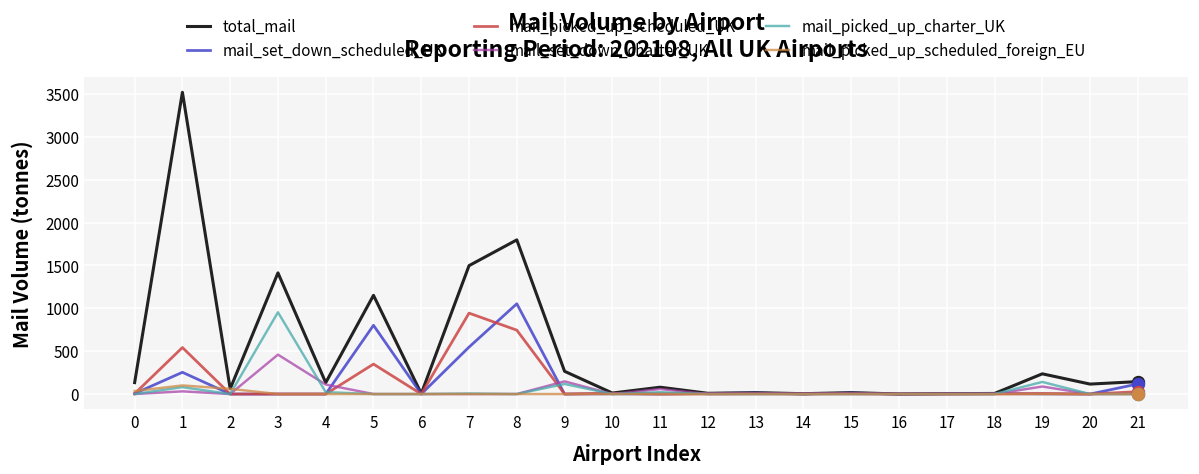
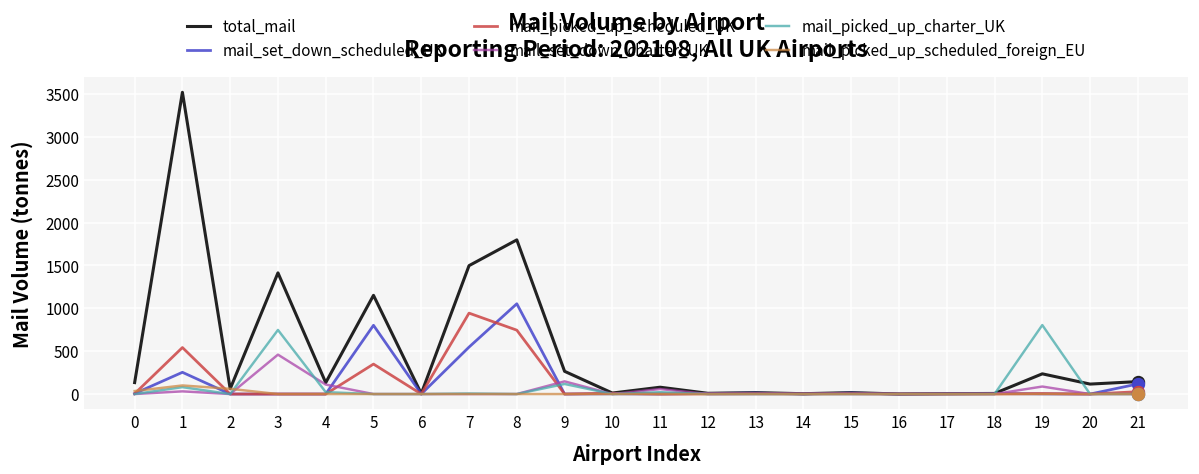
  {
    "mail_picked_up_charter_UK": {
-     "3": 1000,
-     "19": 100
+     "3": 700,
+     "19": 800
    }
  }
